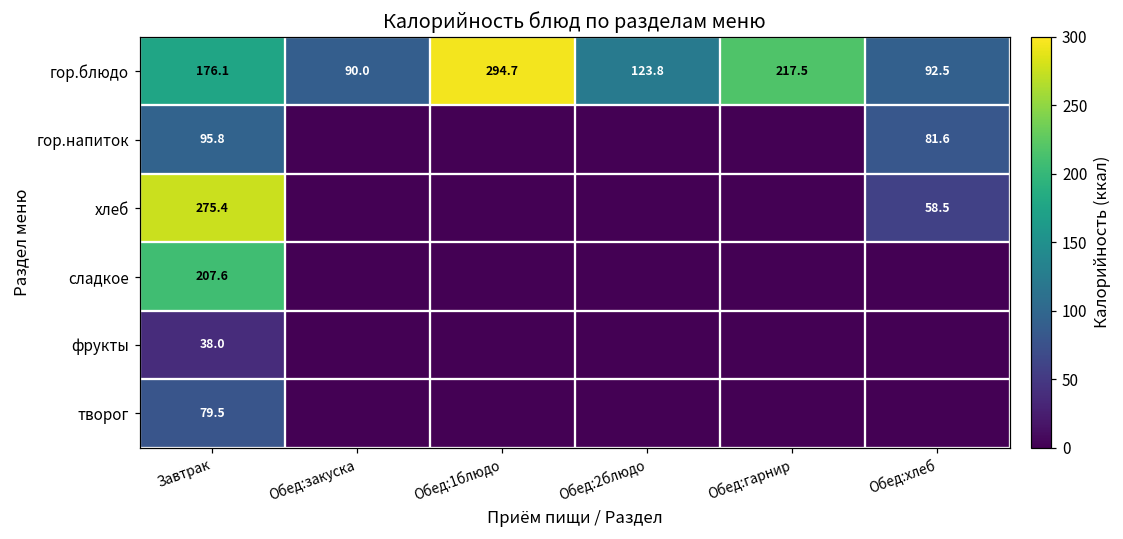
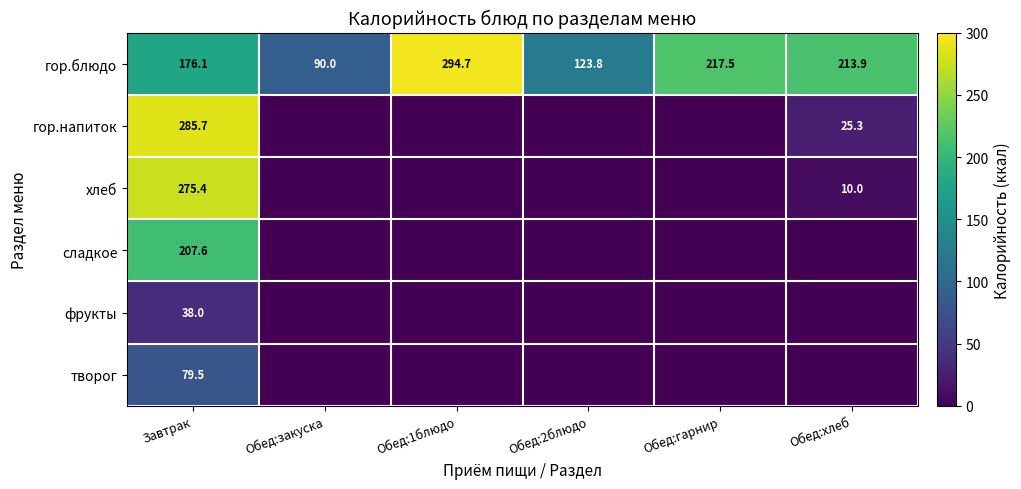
  {
    "гор.блюдо": {
      "Завтрак": 176.1,
      "Обед:закуска": 90.0,
      "Обед:1блюдо": 294.7,
      "Обед:2блюдо": 123.8,
      "Обед:гарнир": 217.5,
-     "Обед:хлеб": 92.5
+     "Обед:хлеб": 213.9
    },
    "гор.напиток": {
-     "Завтрак": 95.8,
-     "Обед:хлеб": 81.6
+     "Завтрак": 285.7,
+     "Обед:хлеб": 25.3
    },
    "хлеб": {
      "Завтрак": 275.4,
-     "Обед:хлеб": 58.5
+     "Обед:хлеб": 10.0
    },
    "сладкое": {
      "Завтрак": 207.6
    },
    "фрукты": {
      "Завтрак": 38.0
    },
    "творог": {
      "Завтрак": 79.5
    }
  }
